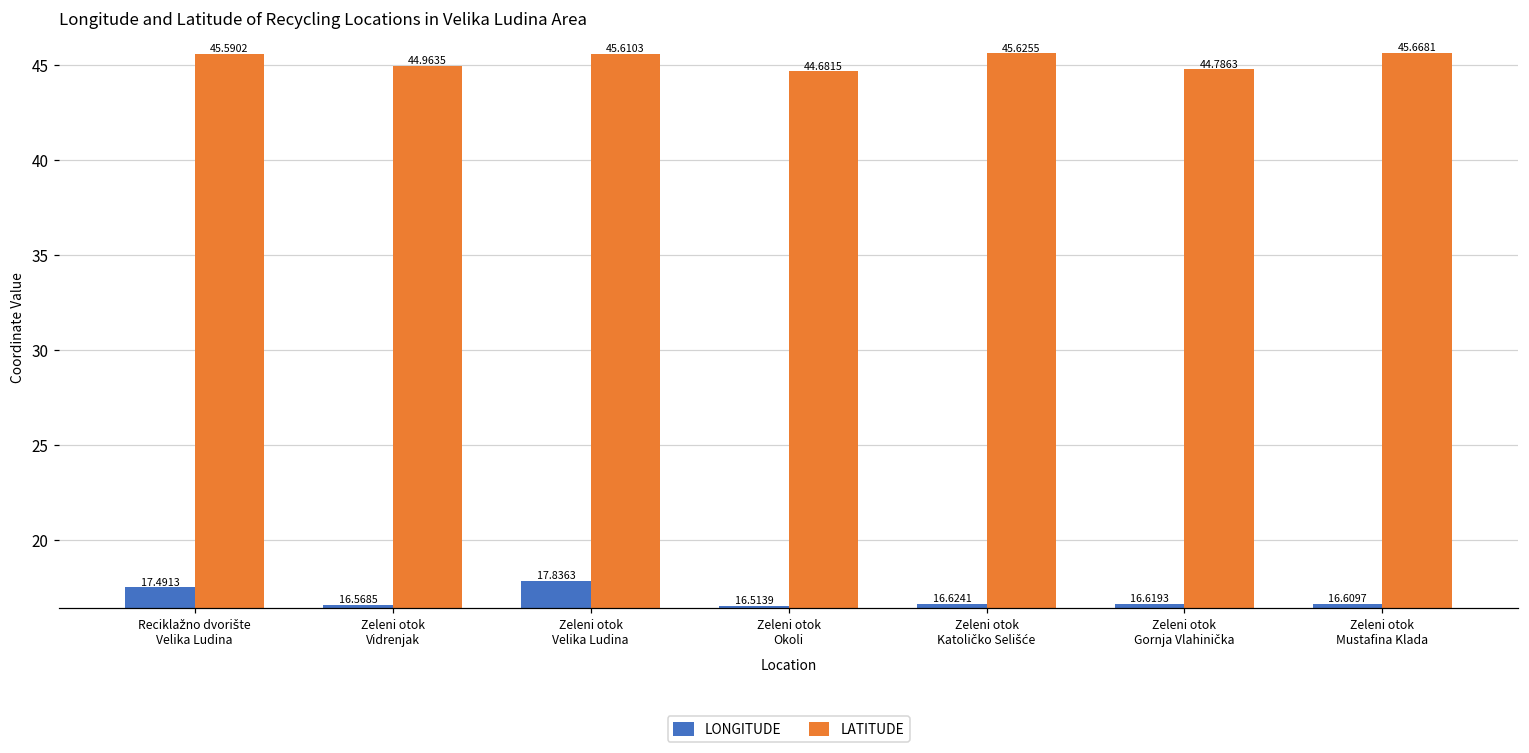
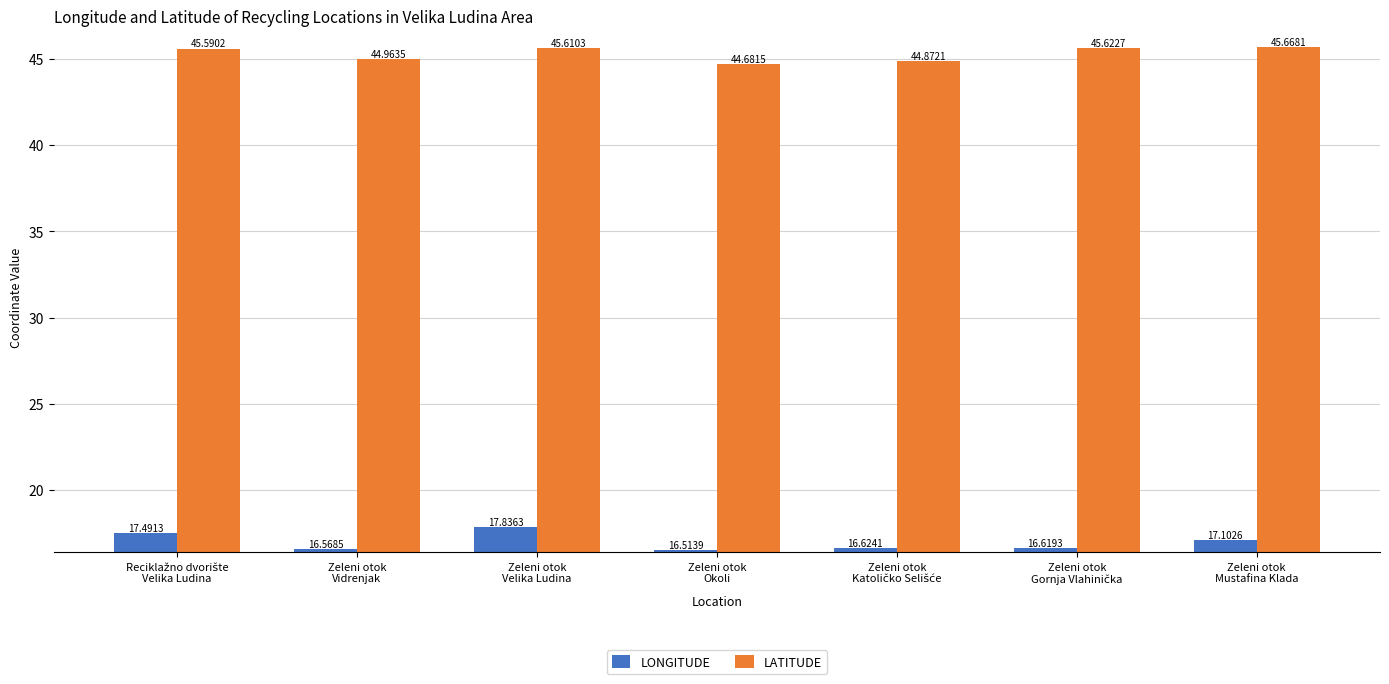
  {
    "LONGITUDE": {
      "Reciklažno dvorište Velika Ludina": 17.4913,
      "Zeleni otok Vidrenjak": 16.5685,
      "Zeleni otok Velika Ludina": 17.8363,
      "Zeleni otok Okoli": 16.5139,
      "Zeleni otok Katoličko Selišće": 16.6241,
      "Zeleni otok Gornja Vlahinička": 16.6193,
-     "Zeleni otok Mustafina Klada": 16.6097
+     "Zeleni otok Mustafina Klada": 17.1026
    },
    "LATITUDE": {
      "Reciklažno dvorište Velika Ludina": 45.5902,
      "Zeleni otok Vidrenjak": 44.9635,
      "Zeleni otok Velika Ludina": 45.6103,
      "Zeleni otok Okoli": 44.6815,
-     "Zeleni otok Katoličko Selišće": 45.6255,
-     "Zeleni otok Gornja Vlahinička": 44.7863,
+     "Zeleni otok Katoličko Selišće": 44.8721,
+     "Zeleni otok Gornja Vlahinička": 45.6227,
      "Zeleni otok Mustafina Klada": 45.6681
    }
  }
